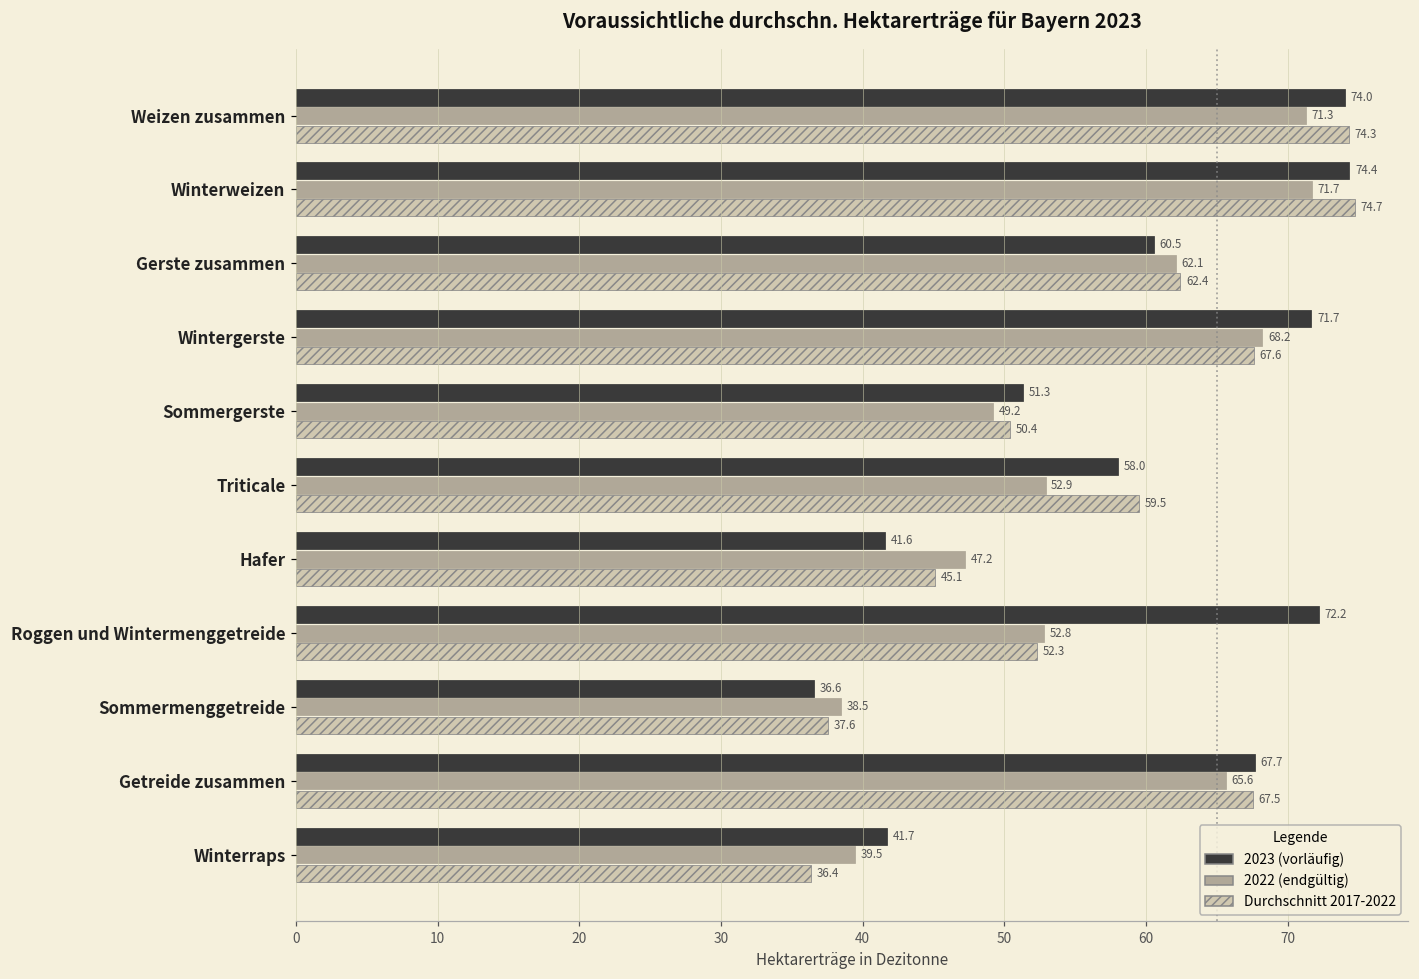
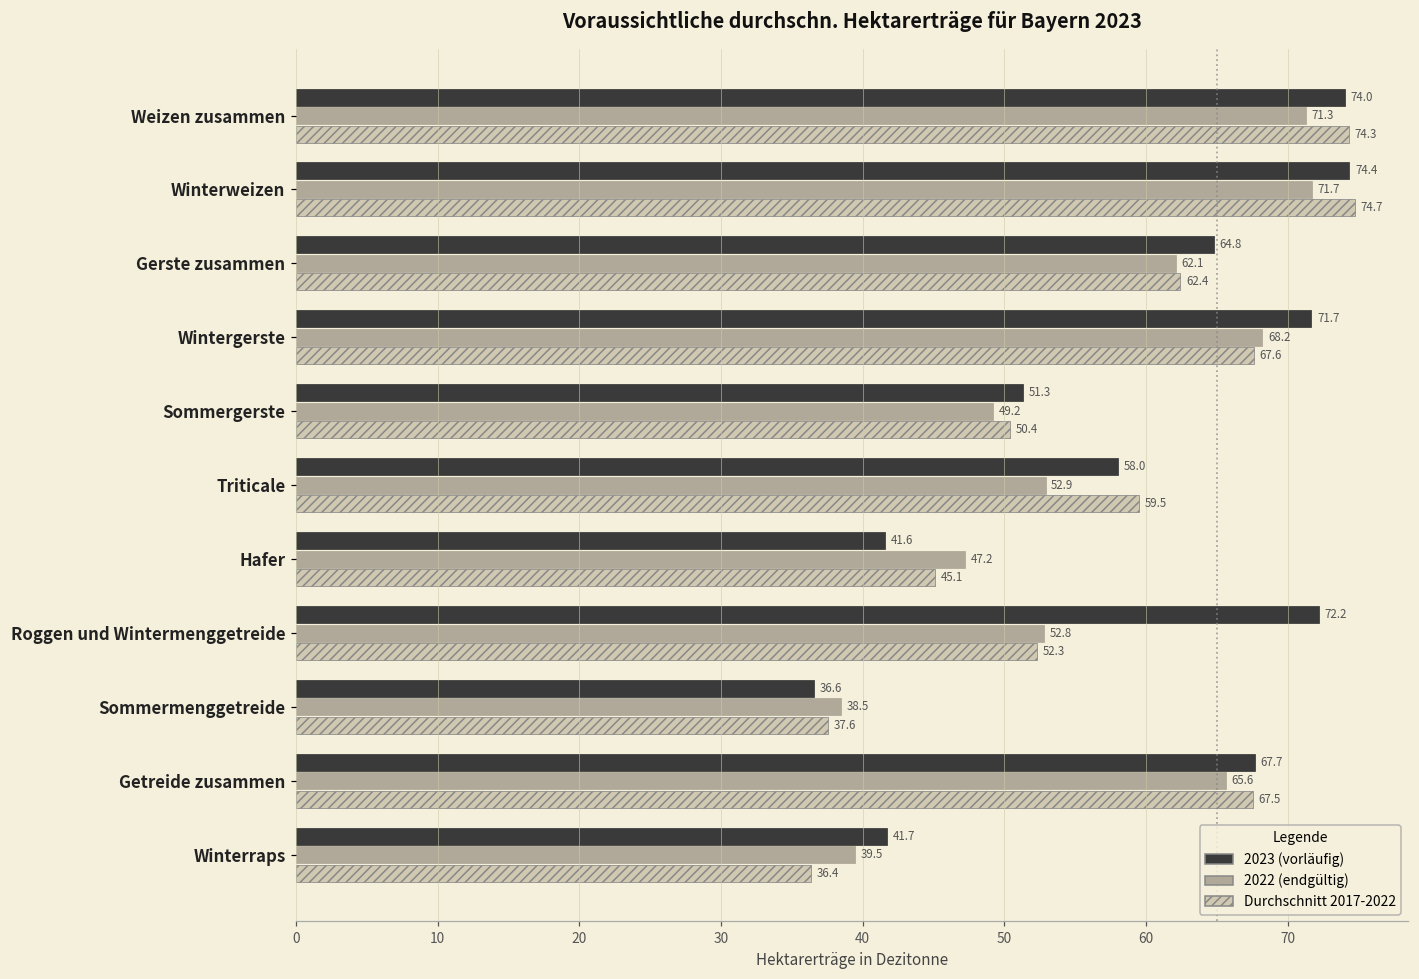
  {
    "2023 (vorläufig)": {
      "Weizen zusammen": 74.0,
      "Winterweizen": 74.4,
-     "Gerste zusammen": 60.5,
+     "Gerste zusammen": 64.8,
      "Wintergerste": 71.7,
      "Sommergerste": 51.3,
      "Triticale": 58.0,
      "Hafer": 41.6,
      "Roggen und Wintermenggetreide": 72.2,
      "Sommermenggetreide": 36.6,
      "Getreide zusammen": 67.7,
      "Winterraps": 41.7
    }
  }
